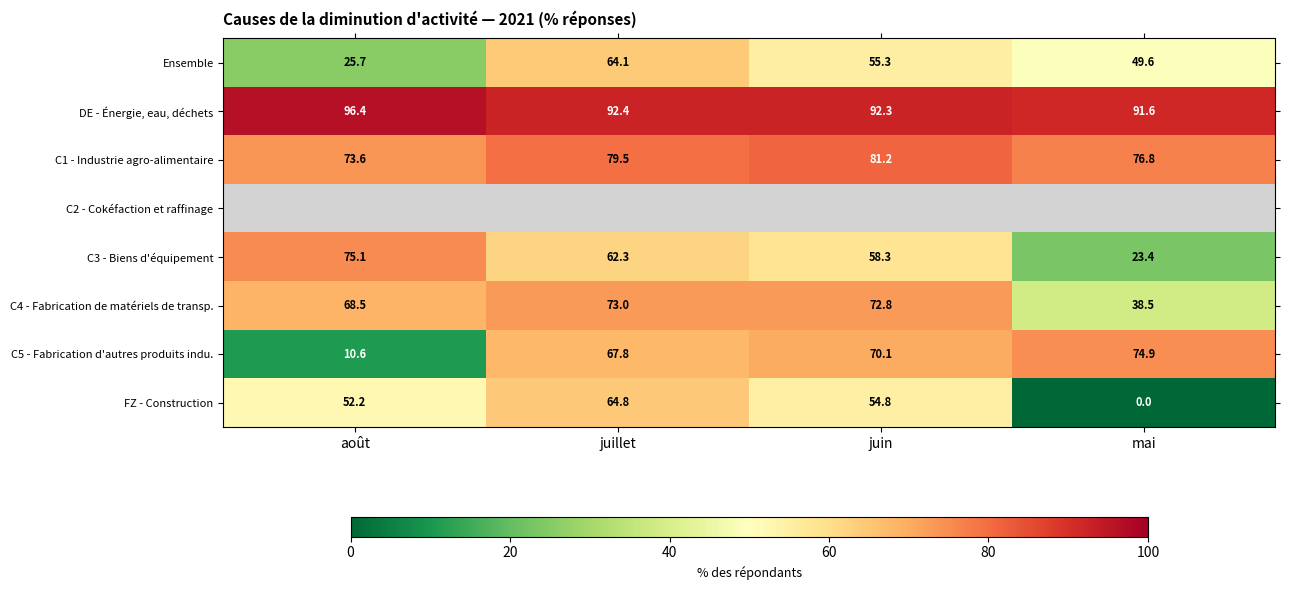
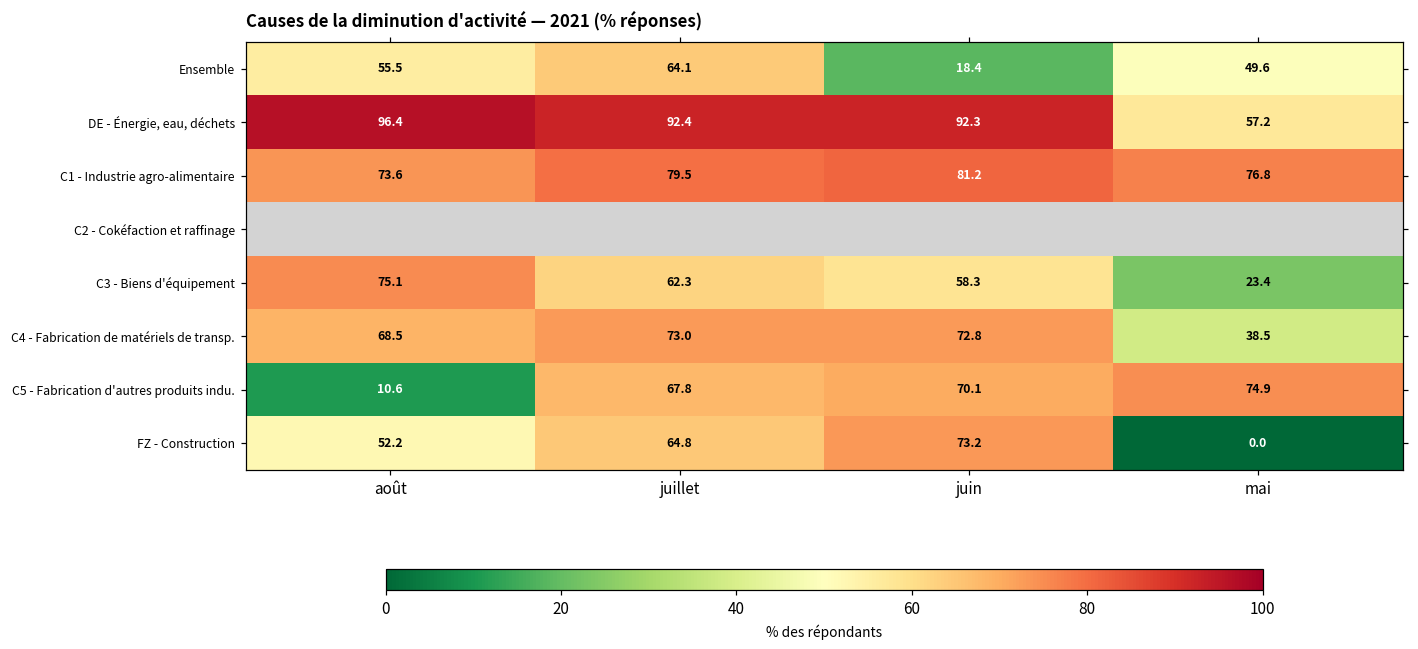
  {
    "Ensemble": {
-     "août": 25.7,
+     "août": 55.5,
      "juillet": 64.1,
-     "juin": 55.3,
+     "juin": 18.4,
      "mai": 49.6
    },
    "DE - Énergie, eau, déchets": {
      "août": 96.4,
      "juillet": 92.4,
      "juin": 92.3,
-     "mai": 91.6
+     "mai": 57.2
    },
    "C1 - Industrie agro-alimentaire": {
      "août": 73.6,
      "juillet": 79.5,
      "juin": 81.2,
      "mai": 76.8
    },
    "C3 - Biens d'équipement": {
      "août": 75.1,
      "juillet": 62.3,
      "juin": 58.3,
      "mai": 23.4
    },
    "C4 - Fabrication de matériels de transp.": {
      "août": 68.5,
      "juillet": 73.0,
      "juin": 72.8,
      "mai": 38.5
    },
    "C5 - Fabrication d'autres produits indu.": {
      "août": 10.6,
      "juillet": 67.8,
      "juin": 70.1,
      "mai": 74.9
    },
    "FZ - Construction": {
      "août": 52.2,
      "juillet": 64.8,
-     "juin": 54.8,
+     "juin": 73.2,
      "mai": 0.0
    }
  }
